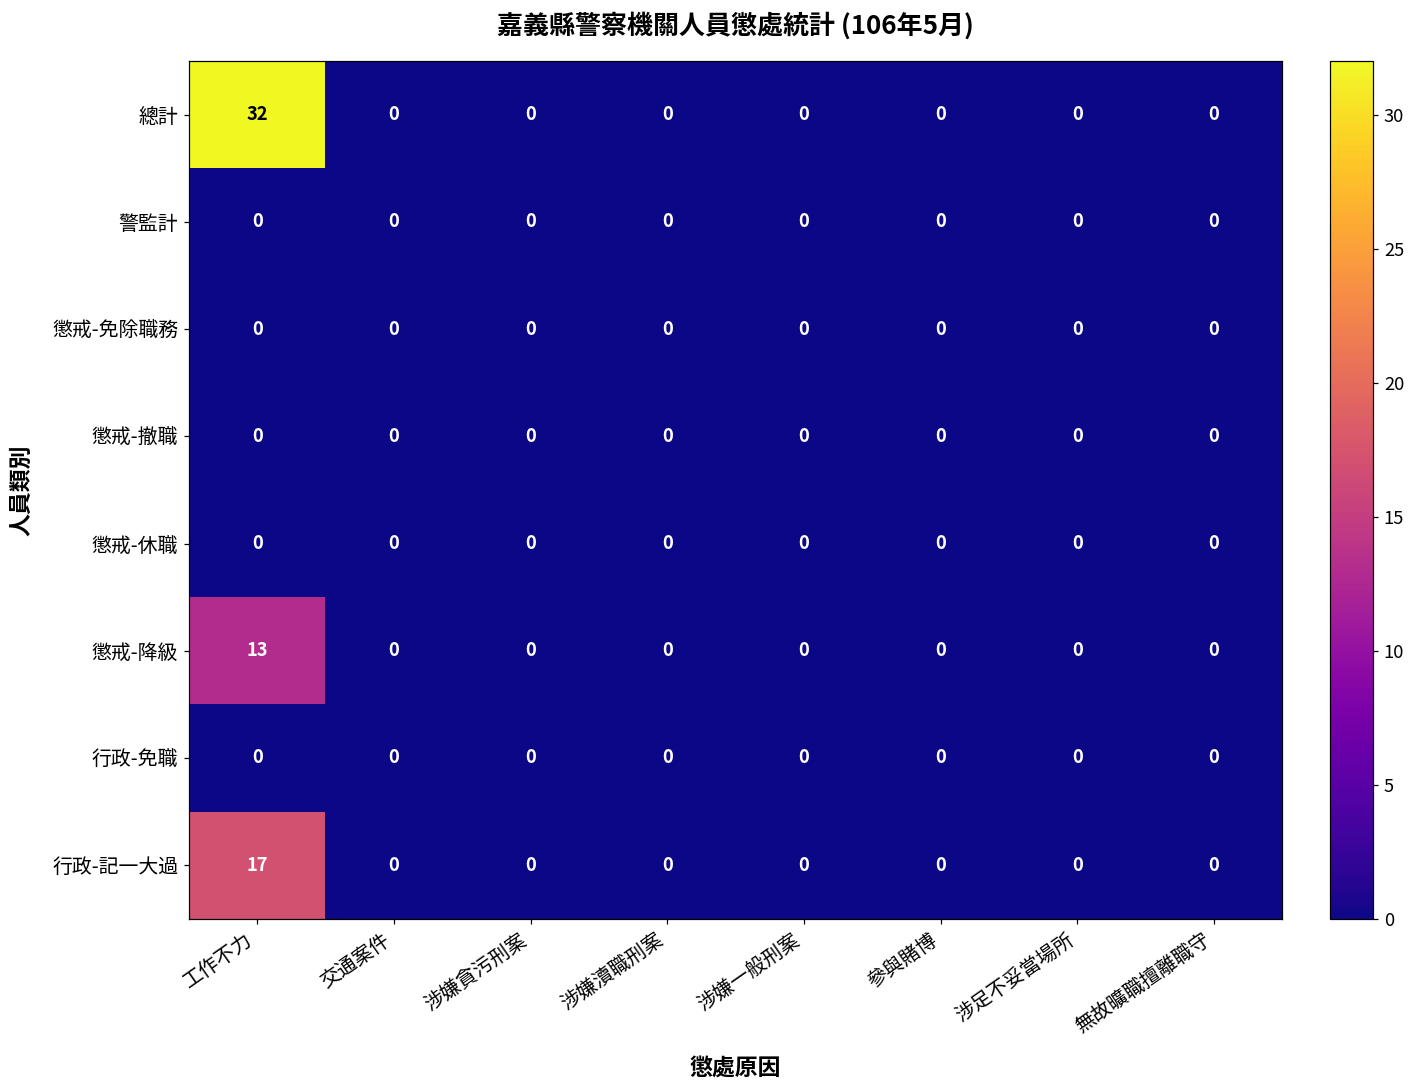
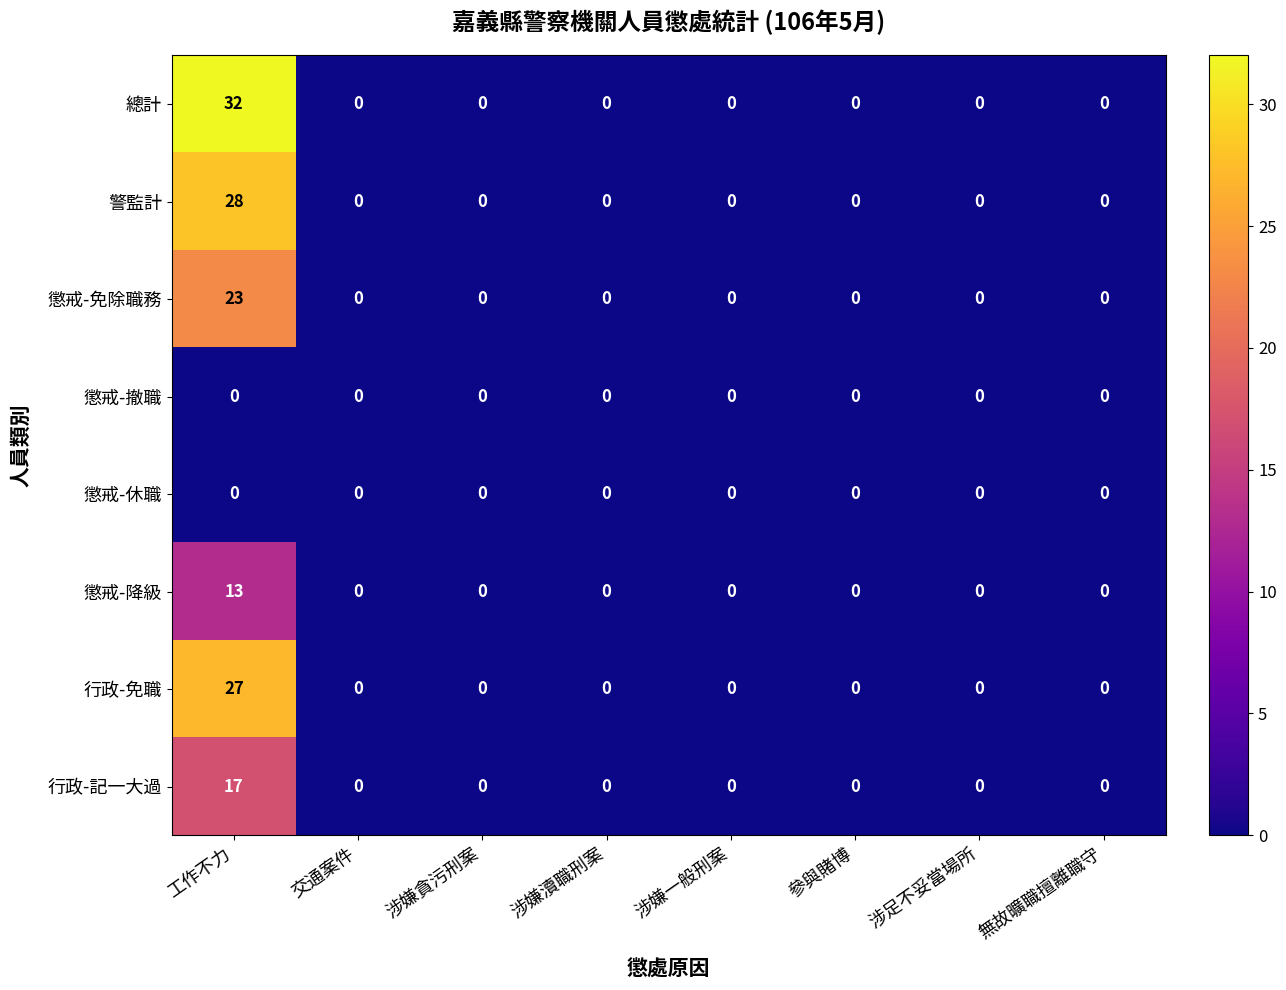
  {
    "總計": {
      "工作不力": 32,
      "交通案件": 0,
      "涉嫌貪污刑案": 0,
      "涉嫌瀆職刑案": 0,
      "涉嫌一般刑案": 0,
      "參與賭博": 0,
      "涉足不妥當場所": 0,
      "無故曠職擅離職守": 0
    },
    "警監計": {
-     "工作不力": 0,
+     "工作不力": 28,
      "交通案件": 0,
      "涉嫌貪污刑案": 0,
      "涉嫌瀆職刑案": 0,
      "涉嫌一般刑案": 0,
      "參與賭博": 0,
      "涉足不妥當場所": 0,
      "無故曠職擅離職守": 0
    },
    "懲戒-免除職務": {
-     "工作不力": 0,
+     "工作不力": 23,
      "交通案件": 0,
      "涉嫌貪污刑案": 0,
      "涉嫌瀆職刑案": 0,
      "涉嫌一般刑案": 0,
      "參與賭博": 0,
      "涉足不妥當場所": 0,
      "無故曠職擅離職守": 0
    },
    "懲戒-撤職": {
      "工作不力": 0,
      "交通案件": 0,
      "涉嫌貪污刑案": 0,
      "涉嫌瀆職刑案": 0,
      "涉嫌一般刑案": 0,
      "參與賭博": 0,
      "涉足不妥當場所": 0,
      "無故曠職擅離職守": 0
    },
    "懲戒-休職": {
      "工作不力": 0,
      "交通案件": 0,
      "涉嫌貪污刑案": 0,
      "涉嫌瀆職刑案": 0,
      "涉嫌一般刑案": 0,
      "參與賭博": 0,
      "涉足不妥當場所": 0,
      "無故曠職擅離職守": 0
    },
    "懲戒-降級": {
      "工作不力": 13,
      "交通案件": 0,
      "涉嫌貪污刑案": 0,
      "涉嫌瀆職刑案": 0,
      "涉嫌一般刑案": 0,
      "參與賭博": 0,
      "涉足不妥當場所": 0,
      "無故曠職擅離職守": 0
    },
    "行政-免職": {
-     "工作不力": 0,
+     "工作不力": 27,
      "交通案件": 0,
      "涉嫌貪污刑案": 0,
      "涉嫌瀆職刑案": 0,
      "涉嫌一般刑案": 0,
      "參與賭博": 0,
      "涉足不妥當場所": 0,
      "無故曠職擅離職守": 0
    },
    "行政-記一大過": {
      "工作不力": 17,
      "交通案件": 0,
      "涉嫌貪污刑案": 0,
      "涉嫌瀆職刑案": 0,
      "涉嫌一般刑案": 0,
      "參與賭博": 0,
      "涉足不妥當場所": 0,
      "無故曠職擅離職守": 0
    }
  }
